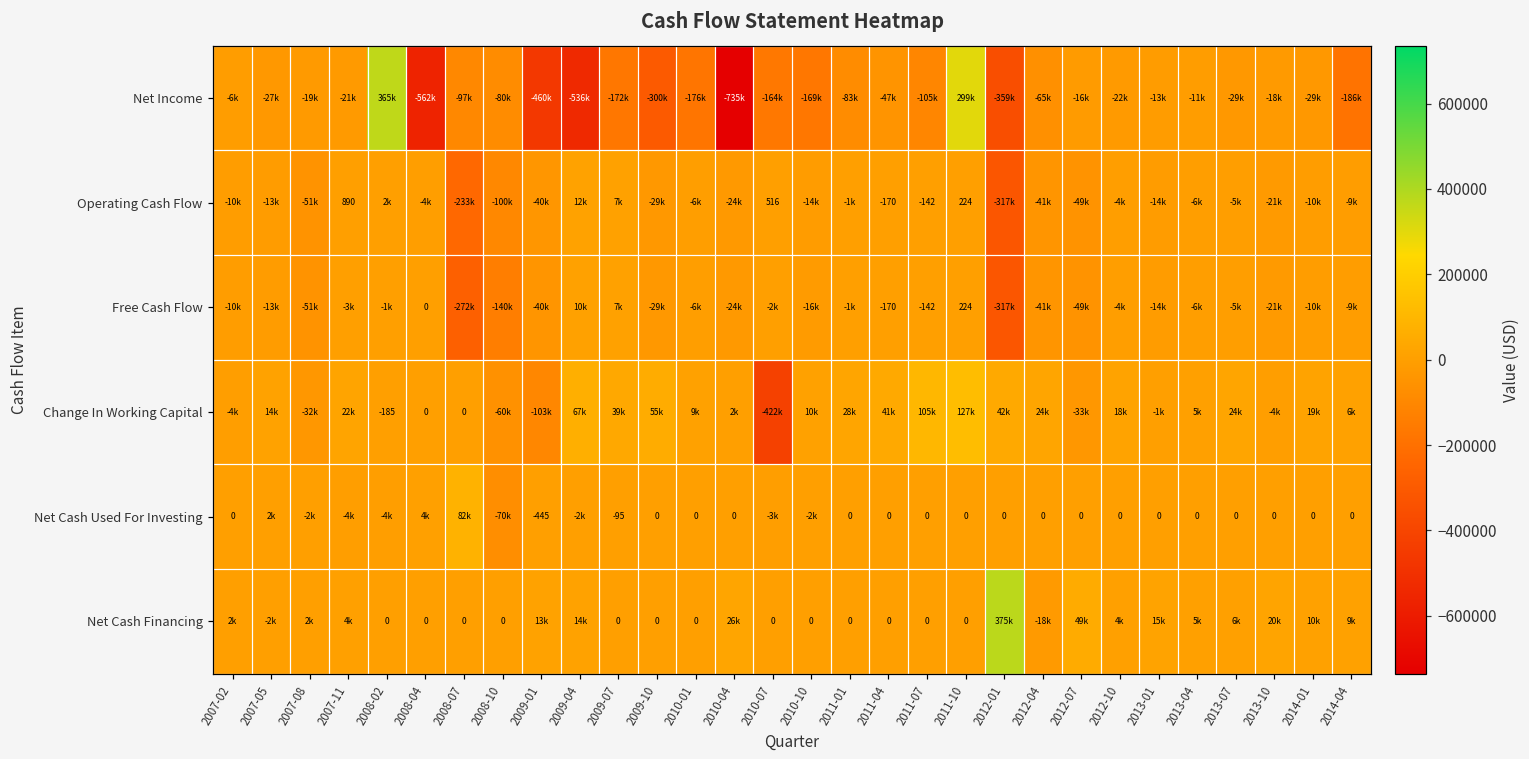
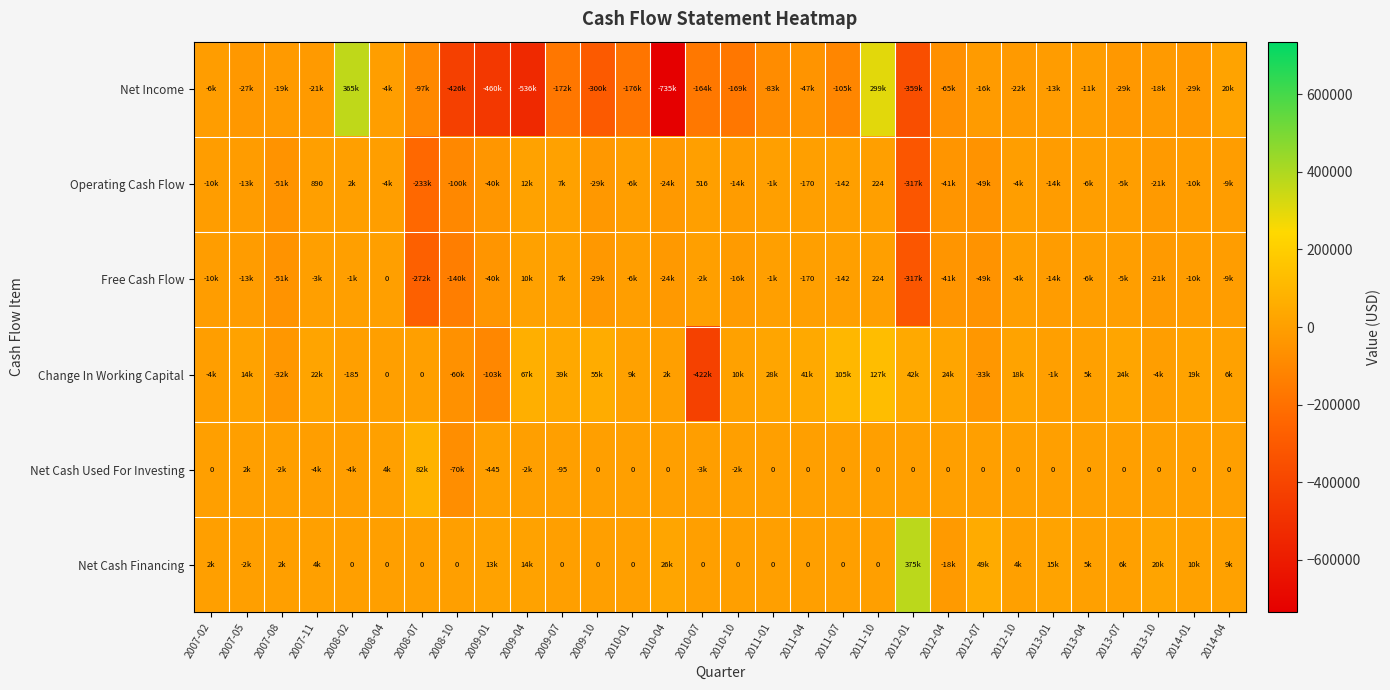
  {
    "Net Income": {
      "2007-02": "-6k",
      "2007-05": "-27k",
      "2007-08": "-19k",
      "2007-11": "-21k",
      "2008-02": "365k",
-     "2008-04": "-562k",
+     "2008-04": "-4k",
      "2008-07": "-97k",
-     "2008-10": "-80k",
+     "2008-10": "-426k",
      "2009-01": "-460k",
      "2009-04": "-536k",
      "2009-07": "-172k",
      "2009-10": "-300k",
      "2010-01": "-176k",
      "2010-04": "-735k",
      "2010-07": "-164k",
      "2010-10": "-169k",
      "2011-01": "-83k",
      "2011-04": "-47k",
      "2011-07": "-105k",
      "2011-10": "299k",
      "2012-01": "-359k",
      "2012-04": "-65k",
      "2012-07": "-16k",
      "2012-10": "-22k",
      "2013-01": "-13k",
      "2013-04": "-11k",
      "2013-07": "-29k",
      "2013-10": "-18k",
      "2014-01": "-29k",
-     "2014-04": "-186k"
+     "2014-04": "20k"
    },
    "Operating Cash Flow": {
      "2007-02": "-10k",
      "2007-05": "-13k",
      "2007-08": "-51k",
      "2007-11": "890",
      "2008-02": "2k",
      "2008-04": "-4k",
      "2008-07": "-233k",
      "2008-10": "-100k",
      "2009-01": "-40k",
      "2009-04": "12k",
      "2009-07": "7k",
      "2009-10": "-29k",
      "2010-01": "-6k",
      "2010-04": "-24k",
      "2010-07": "516",
      "2010-10": "-14k",
      "2011-01": "-1k",
      "2011-04": "-170",
      "2011-07": "-142",
      "2011-10": "224",
      "2012-01": "-317k",
      "2012-04": "-41k",
      "2012-07": "-49k",
      "2012-10": "-4k",
      "2013-01": "-14k",
      "2013-04": "-6k",
      "2013-07": "-5k",
      "2013-10": "-21k",
      "2014-01": "-10k",
      "2014-04": "-9k"
    },
    "Free Cash Flow": {
      "2007-02": "-10k",
      "2007-05": "-13k",
      "2007-08": "-51k",
      "2007-11": "-3k",
      "2008-02": "-1k",
      "2008-04": "0",
      "2008-07": "-272k",
      "2008-10": "-140k",
      "2009-01": "-40k",
      "2009-04": "10k",
      "2009-07": "7k",
      "2009-10": "-29k",
      "2010-01": "-6k",
      "2010-04": "-24k",
      "2010-07": "-2k",
      "2010-10": "-16k",
      "2011-01": "-1k",
      "2011-04": "-170",
      "2011-07": "-142",
      "2011-10": "224",
      "2012-01": "-317k",
      "2012-04": "-41k",
      "2012-07": "-49k",
      "2012-10": "-4k",
      "2013-01": "-14k",
      "2013-04": "-6k",
      "2013-07": "-5k",
      "2013-10": "-21k",
      "2014-01": "-10k",
      "2014-04": "-9k"
    },
    "Change In Working Capital": {
      "2007-02": "-4k",
      "2007-05": "14k",
      "2007-08": "-32k",
      "2007-11": "22k",
      "2008-02": "-185",
      "2008-04": "0",
      "2008-07": "0",
      "2008-10": "-60k",
      "2009-01": "-103k",
      "2009-04": "67k",
      "2009-07": "39k",
      "2009-10": "55k",
      "2010-01": "9k",
      "2010-04": "2k",
      "2010-07": "-422k",
      "2010-10": "10k",
      "2011-01": "28k",
      "2011-04": "41k",
      "2011-07": "105k",
      "2011-10": "127k",
      "2012-01": "42k",
      "2012-04": "24k",
      "2012-07": "-33k",
      "2012-10": "18k",
      "2013-01": "-1k",
      "2013-04": "5k",
      "2013-07": "24k",
      "2013-10": "-4k",
      "2014-01": "19k",
      "2014-04": "6k"
    },
    "Net Cash Used For Investing": {
      "2007-02": "0",
      "2007-05": "2k",
      "2007-08": "-2k",
      "2007-11": "-4k",
      "2008-02": "-4k",
      "2008-04": "4k",
      "2008-07": "82k",
      "2008-10": "-70k",
      "2009-01": "-445",
      "2009-04": "-2k",
      "2009-07": "-95",
      "2009-10": "0",
      "2010-01": "0",
      "2010-04": "0",
      "2010-07": "-3k",
      "2010-10": "-2k",
      "2011-01": "0",
      "2011-04": "0",
      "2011-07": "0",
      "2011-10": "0",
      "2012-01": "0",
      "2012-04": "0",
      "2012-07": "0",
      "2012-10": "0",
      "2013-01": "0",
      "2013-04": "0",
      "2013-07": "0",
      "2013-10": "0",
      "2014-01": "0",
      "2014-04": "0"
    },
    "Net Cash Financing": {
      "2007-02": "2k",
      "2007-05": "-2k",
      "2007-08": "2k",
      "2007-11": "4k",
      "2008-02": "0",
      "2008-04": "0",
      "2008-07": "0",
      "2008-10": "0",
      "2009-01": "13k",
      "2009-04": "14k",
      "2009-07": "0",
      "2009-10": "0",
      "2010-01": "0",
      "2010-04": "26k",
      "2010-07": "0",
      "2010-10": "0",
      "2011-01": "0",
      "2011-04": "0",
      "2011-07": "0",
      "2011-10": "0",
      "2012-01": "375k",
      "2012-04": "-18k",
      "2012-07": "49k",
      "2012-10": "4k",
      "2013-01": "15k",
      "2013-04": "5k",
      "2013-07": "6k",
      "2013-10": "20k",
      "2014-01": "10k",
      "2014-04": "9k"
    }
  }
